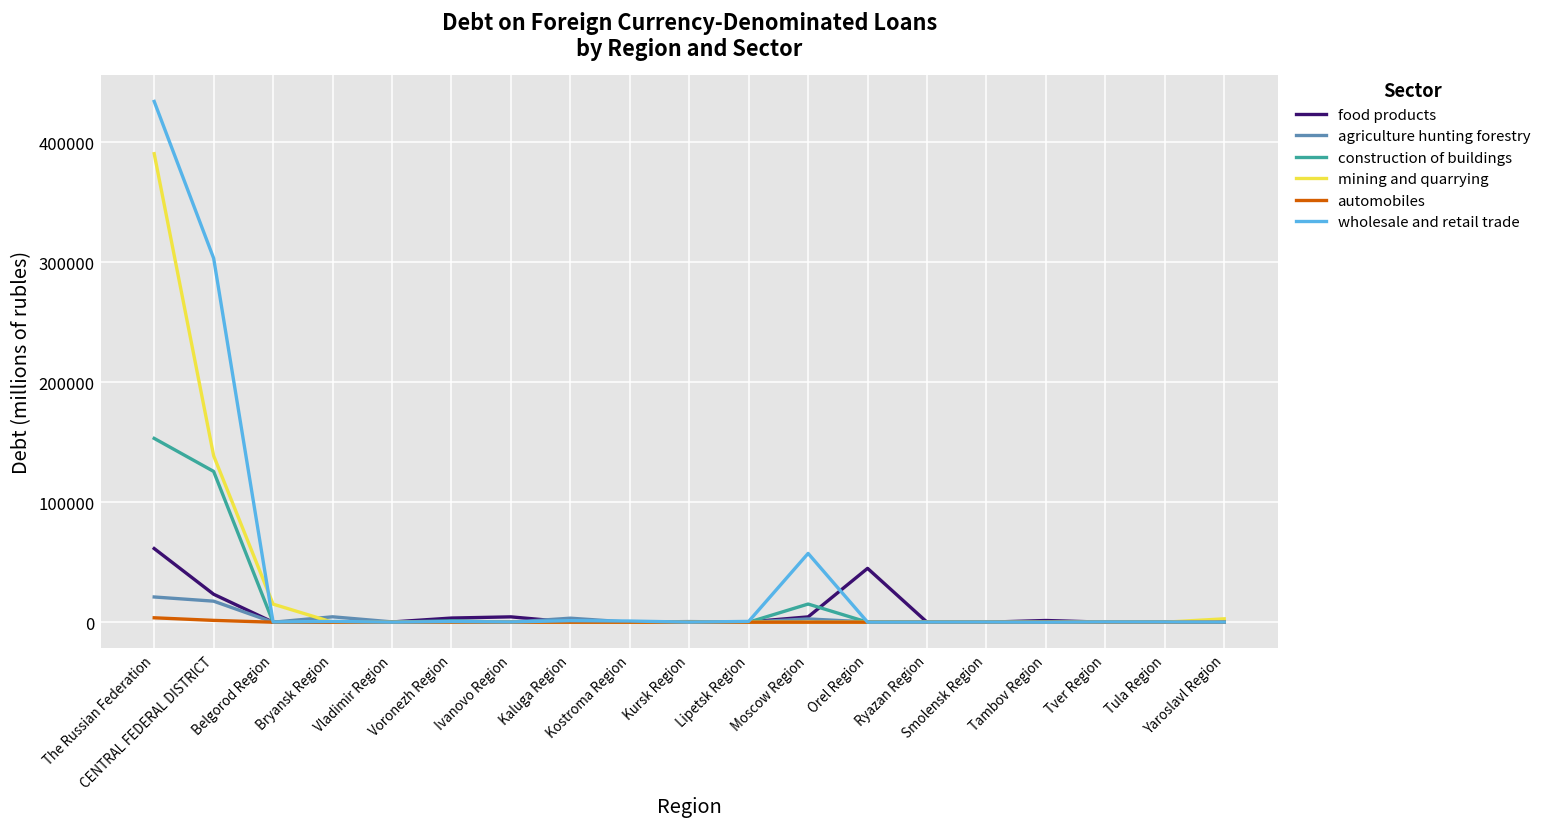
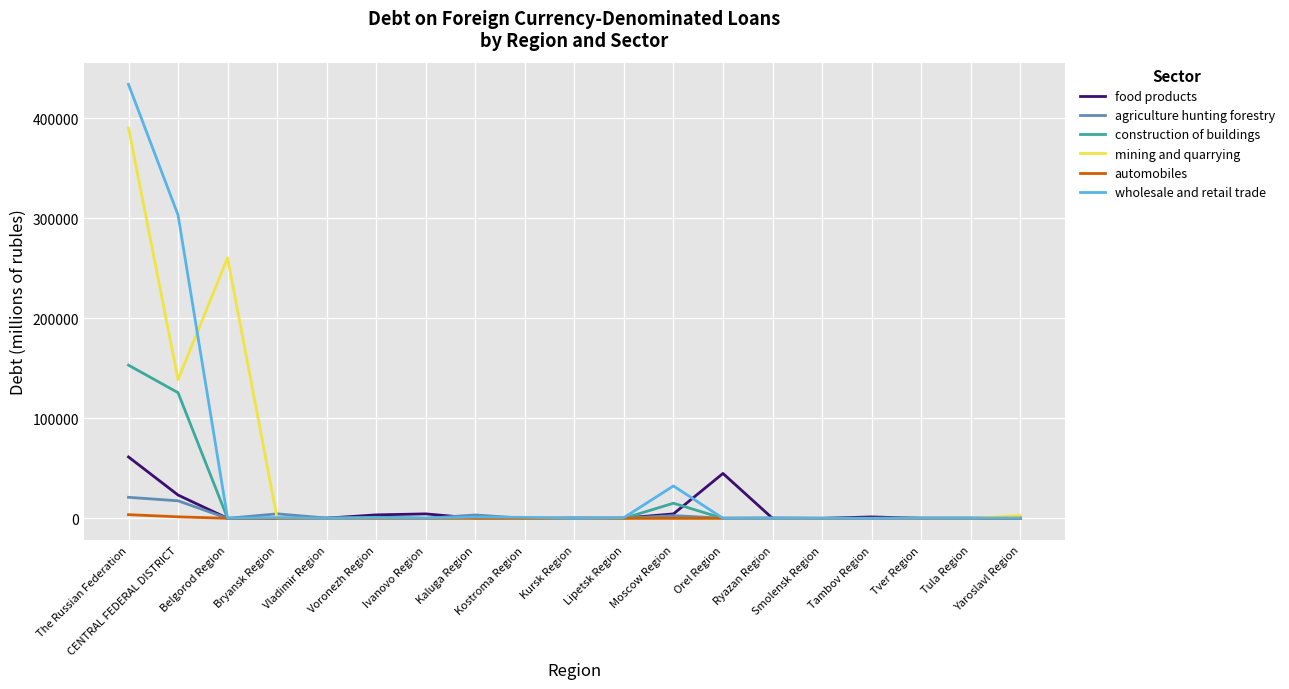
  {
    "food products": {
      "The Russian Federation": 60000,
      "CENTRAL FEDERAL DISTRICT": 20000,
      "Ivanovo Region": 0,
      "Orel Region": 40000
    },
    "mining and quarrying": {
      "The Russian Federation": 390000,
      "CENTRAL FEDERAL DISTRICT": 140000,
-     "Belgorod Region": 20000
+     "Belgorod Region": 260000
    },
    "automobiles": {
      "The Russian Federation": 0,
      "CENTRAL FEDERAL DISTRICT": 0
    },
    "wholesale and retail trade": {
      "The Russian Federation": 430000,
      "CENTRAL FEDERAL DISTRICT": 300000,
-     "Moscow Region": 60000
+     "Moscow Region": 30000
    }
  }
